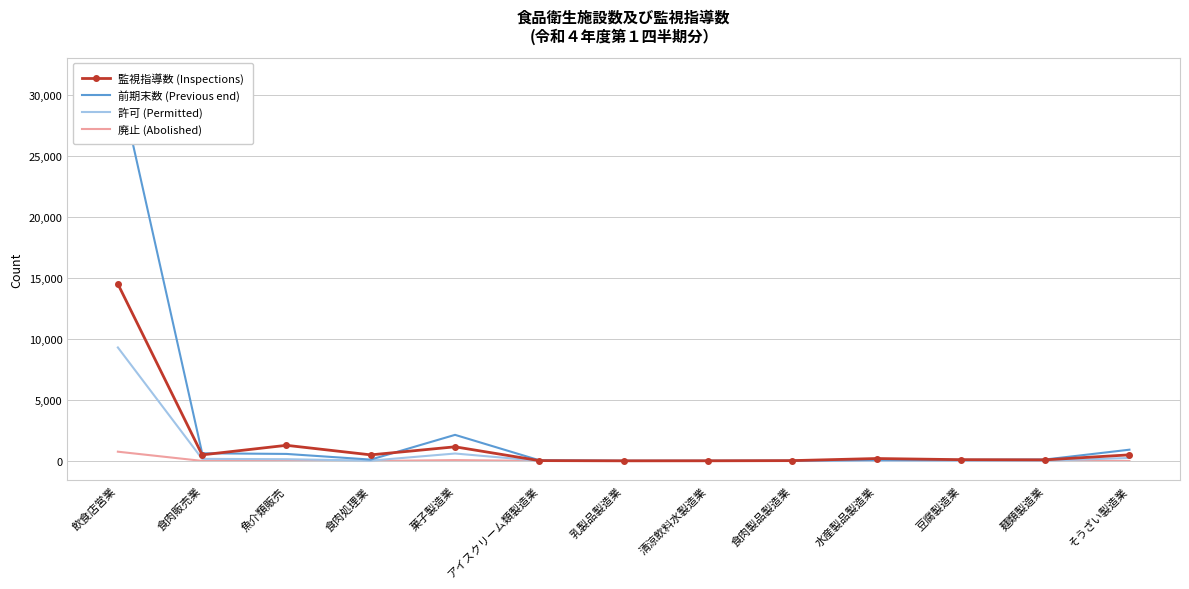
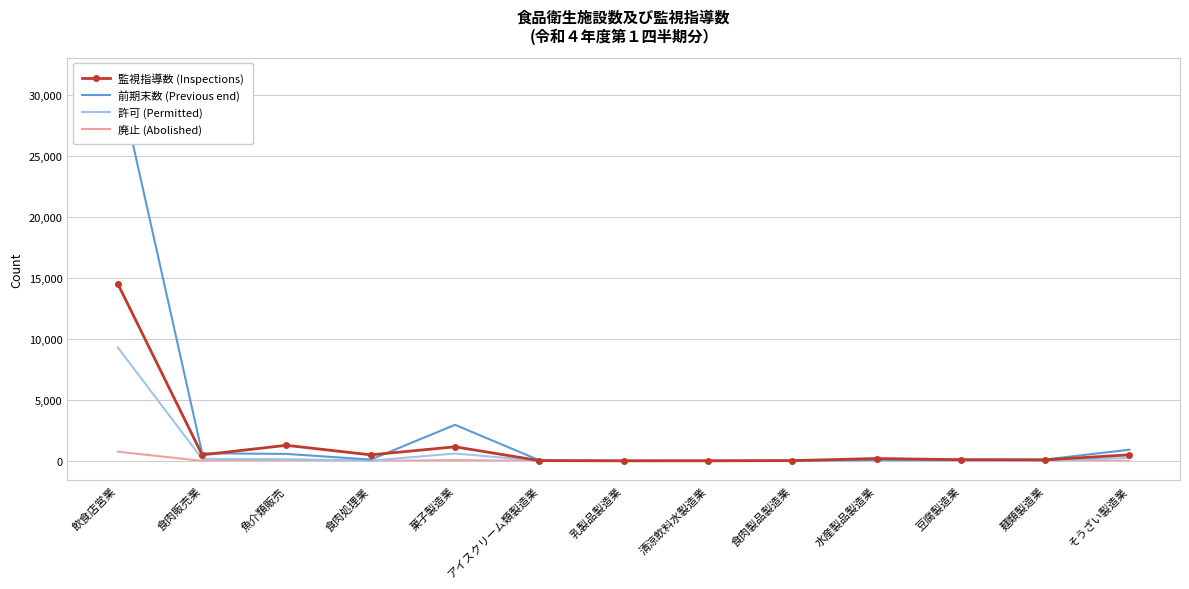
  {
    "監視指導数 (Inspections)": {
      "飲食店営業": "14,500",
      "魚介類販売": "1,300",
      "食肉処理業": "500",
      "菓子製造業": "1,200",
      "そうざい製造業": "500"
    },
    "前期末数 (Previous end)": {
      "魚介類販売": "600",
-     "菓子製造業": "2,100",
+     "菓子製造業": "3,000",
      "そうざい製造業": "900"
    },
    "許可 (Permitted)": {
      "飲食店営業": "9,300",
      "菓子製造業": "600",
      "そうざい製造業": "200"
    },
    "廃止 (Abolished)": {
      "飲食店営業": "800",
      "菓子製造業": "100",
      "そうざい製造業": "0"
    }
  }
